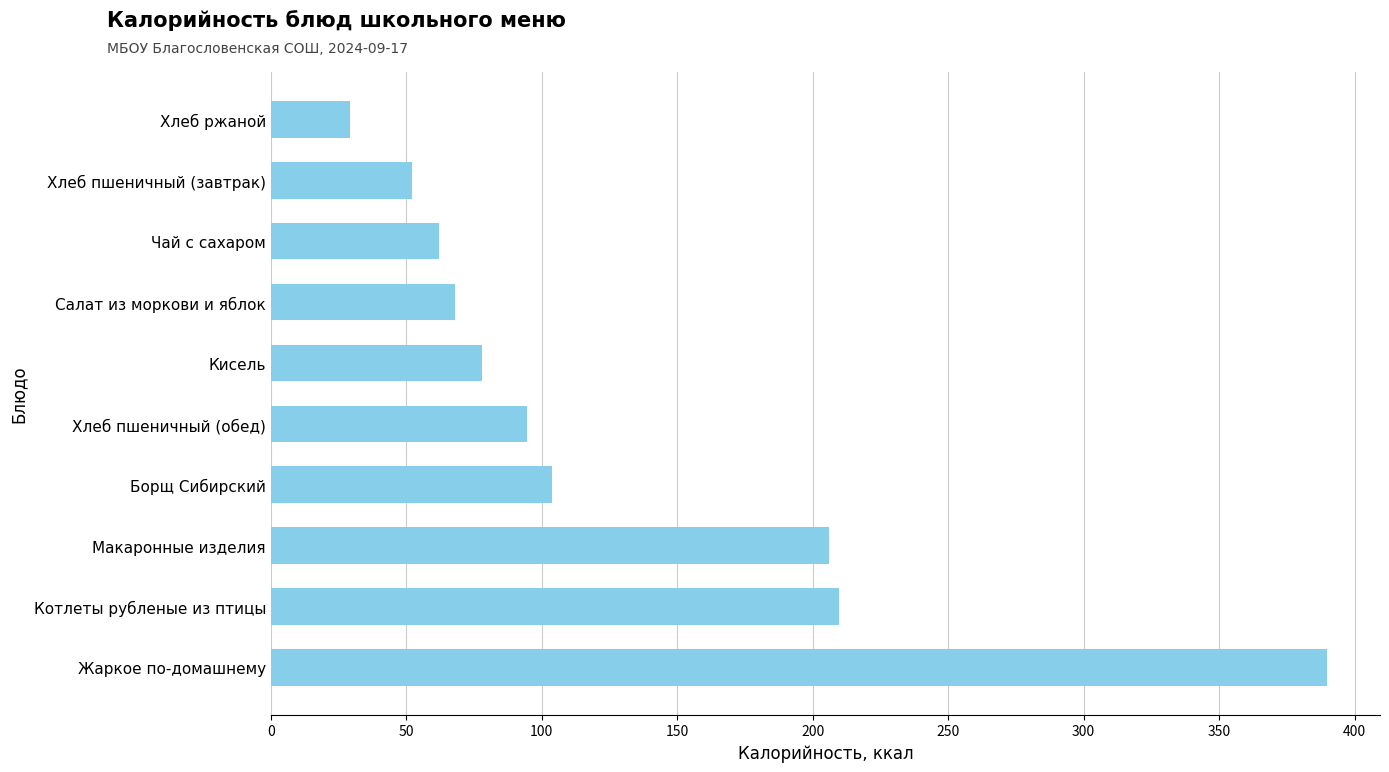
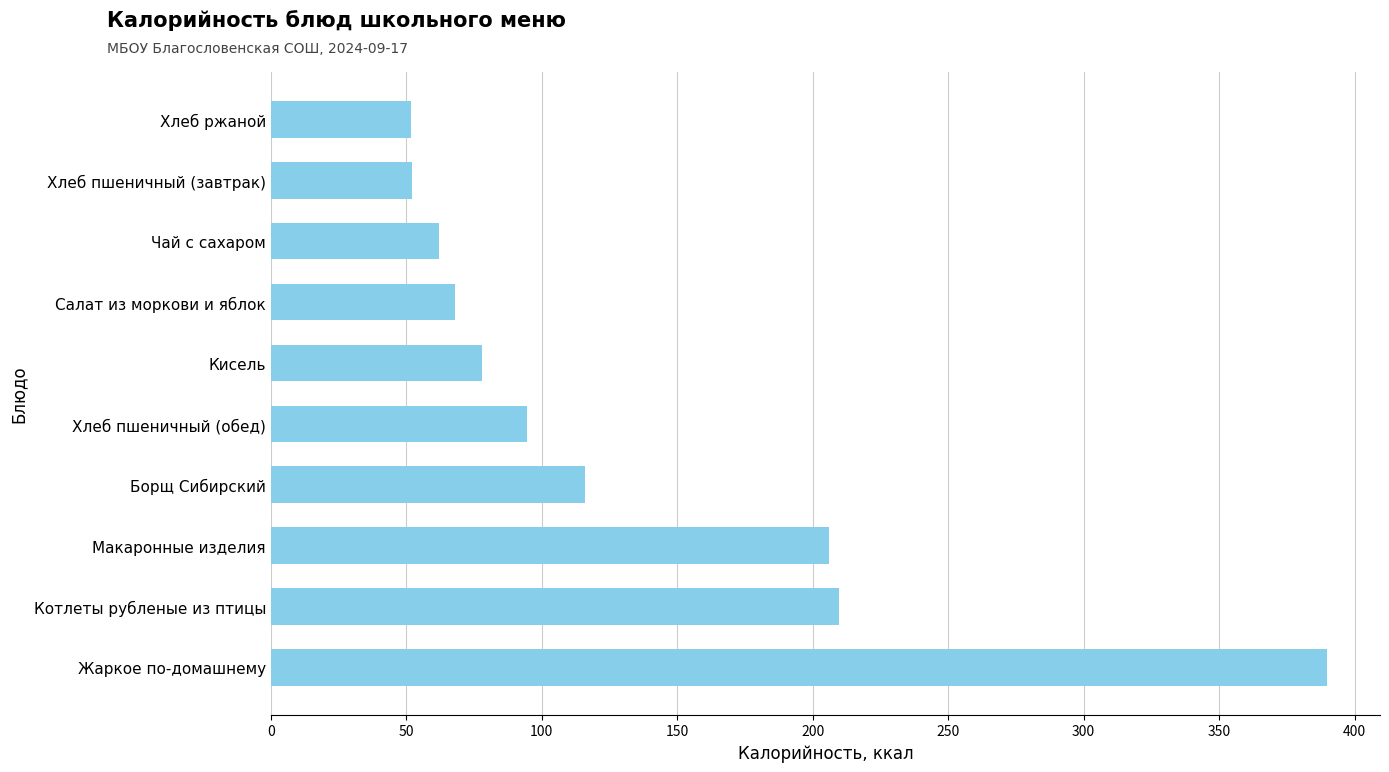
  {
-   "Хлеб ржаной": 29,
+   "Хлеб ржаной": 52,
    "Хлеб пшеничный (завтрак)": 52,
    "Чай с сахаром": 62,
    "Салат из моркови и яблок": 68,
    "Кисель": 78,
    "Хлеб пшеничный (обед)": 95,
-   "Борщ Сибирский": 104,
+   "Борщ Сибирский": 116,
    "Макаронные изделия": 206,
    "Котлеты рубленые из птицы": 210,
    "Жаркое по-домашнему": 390
  }
